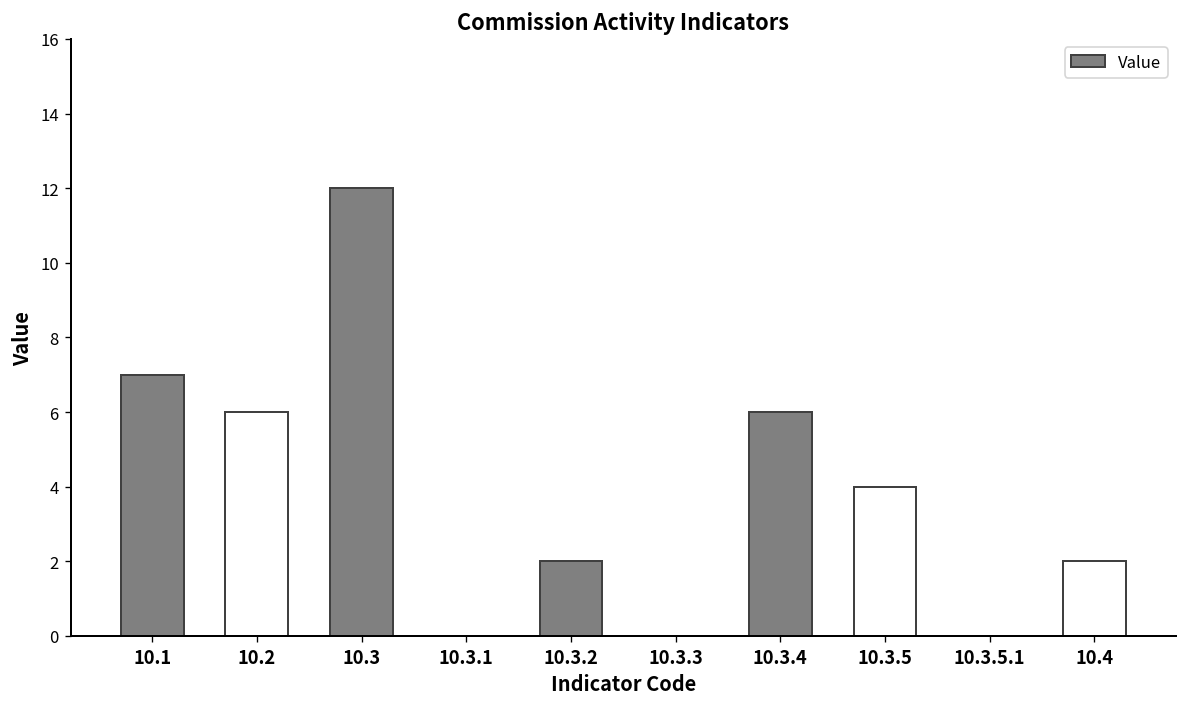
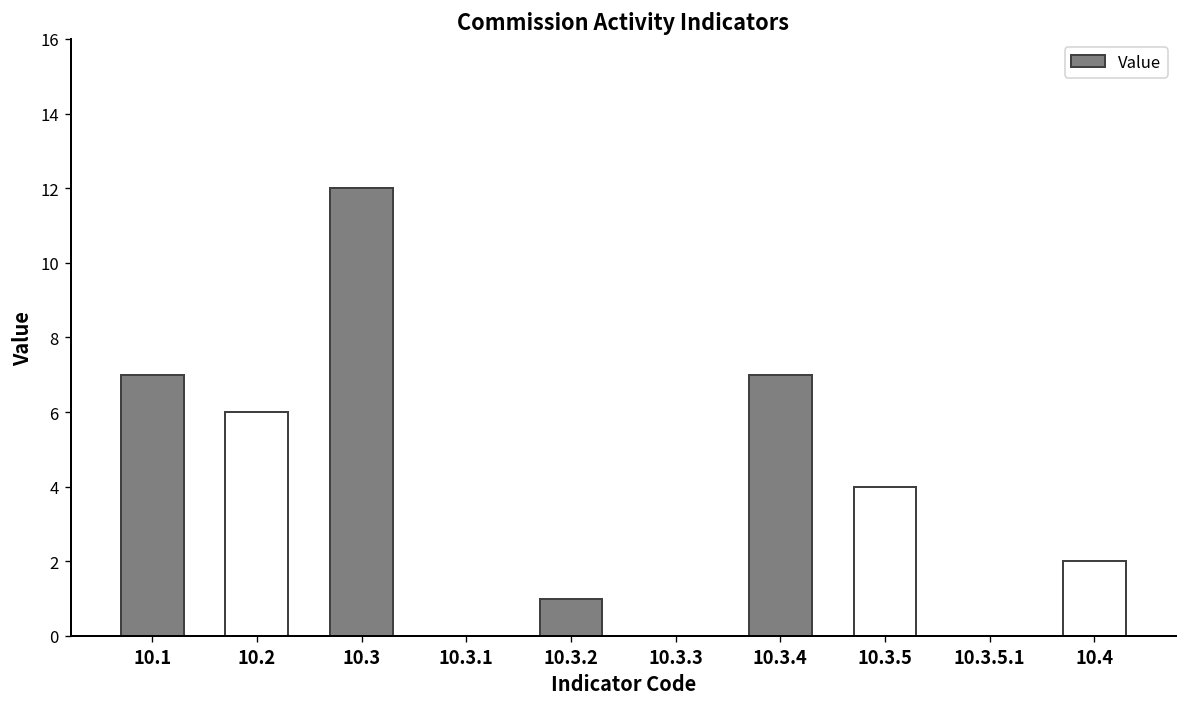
  {
    "10.1": 7,
    "10.2": 6,
    "10.3": 12,
    "10.3.1": 0,
-   "10.3.2": 2,
+   "10.3.2": 1,
    "10.3.3": 0,
-   "10.3.4": 6,
+   "10.3.4": 7,
    "10.3.5": 4,
    "10.3.5.1": 0,
    "10.4": 2
  }
